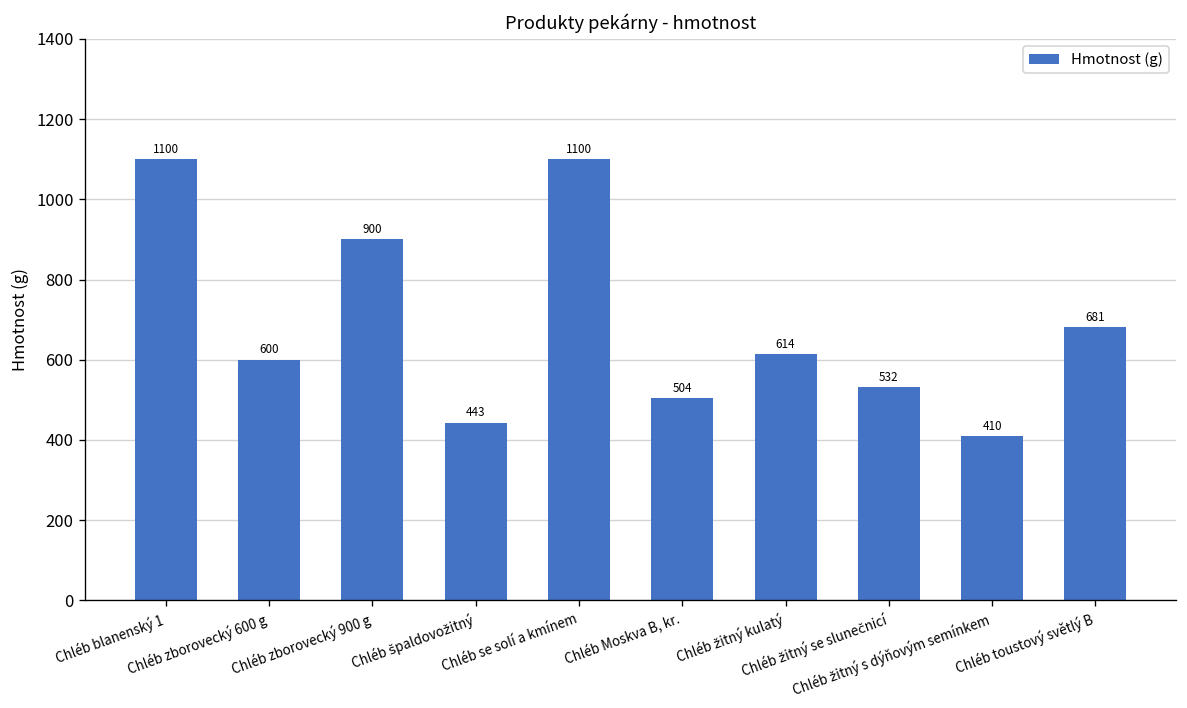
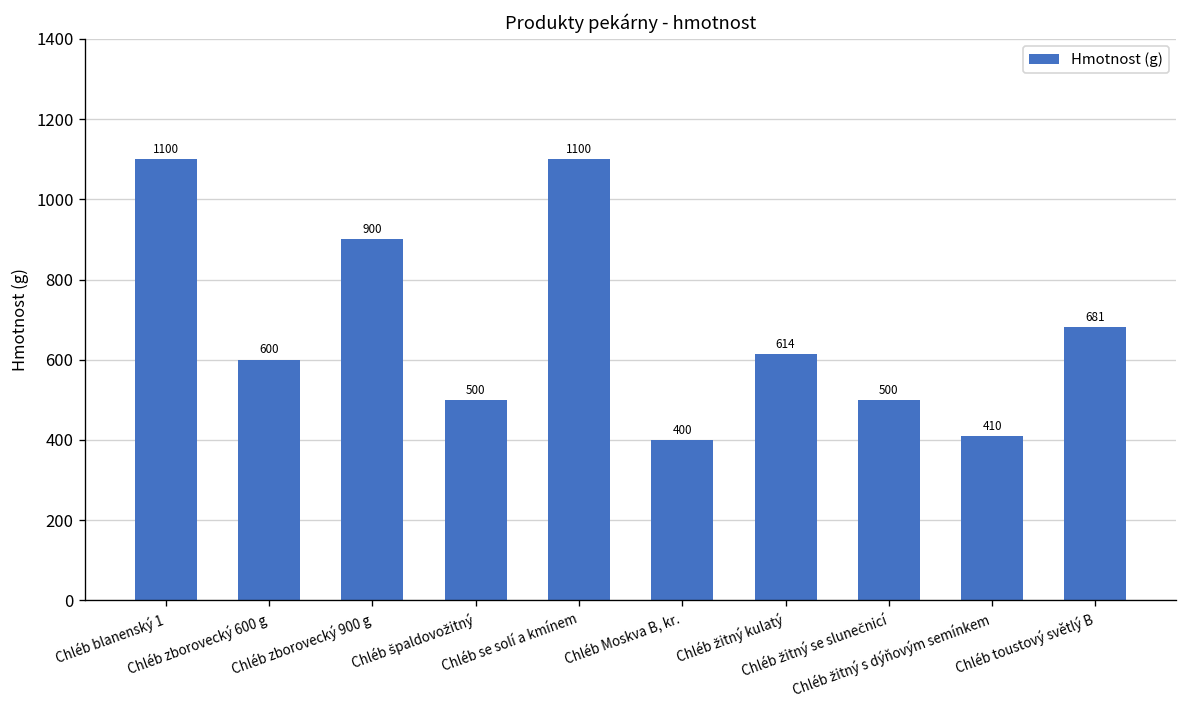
  {
    "Chléb blanenský 1": 1100,
    "Chléb zborovecký 600 g": 600,
    "Chléb zborovecký 900 g": 900,
-   "Chléb špaldovožitný": 443,
+   "Chléb špaldovožitný": 500,
    "Chléb se solí a kmínem": 1100,
-   "Chléb Moskva B, kr.": 504,
+   "Chléb Moskva B, kr.": 400,
    "Chléb žitný kulatý": 614,
-   "Chléb žitný se slunečnicí": 532,
+   "Chléb žitný se slunečnicí": 500,
    "Chléb žitný s dýňovým semínkem": 410,
    "Chléb toustový světlý B": 681
  }
